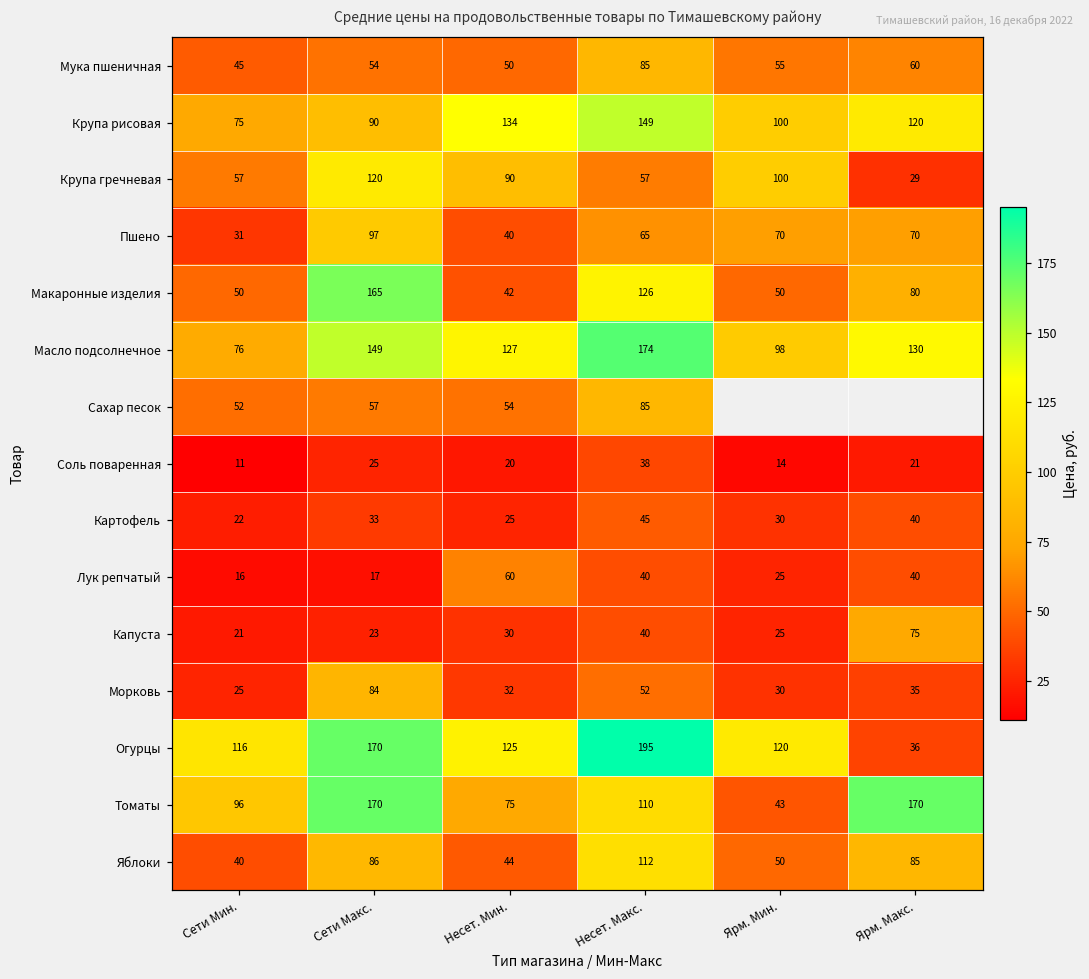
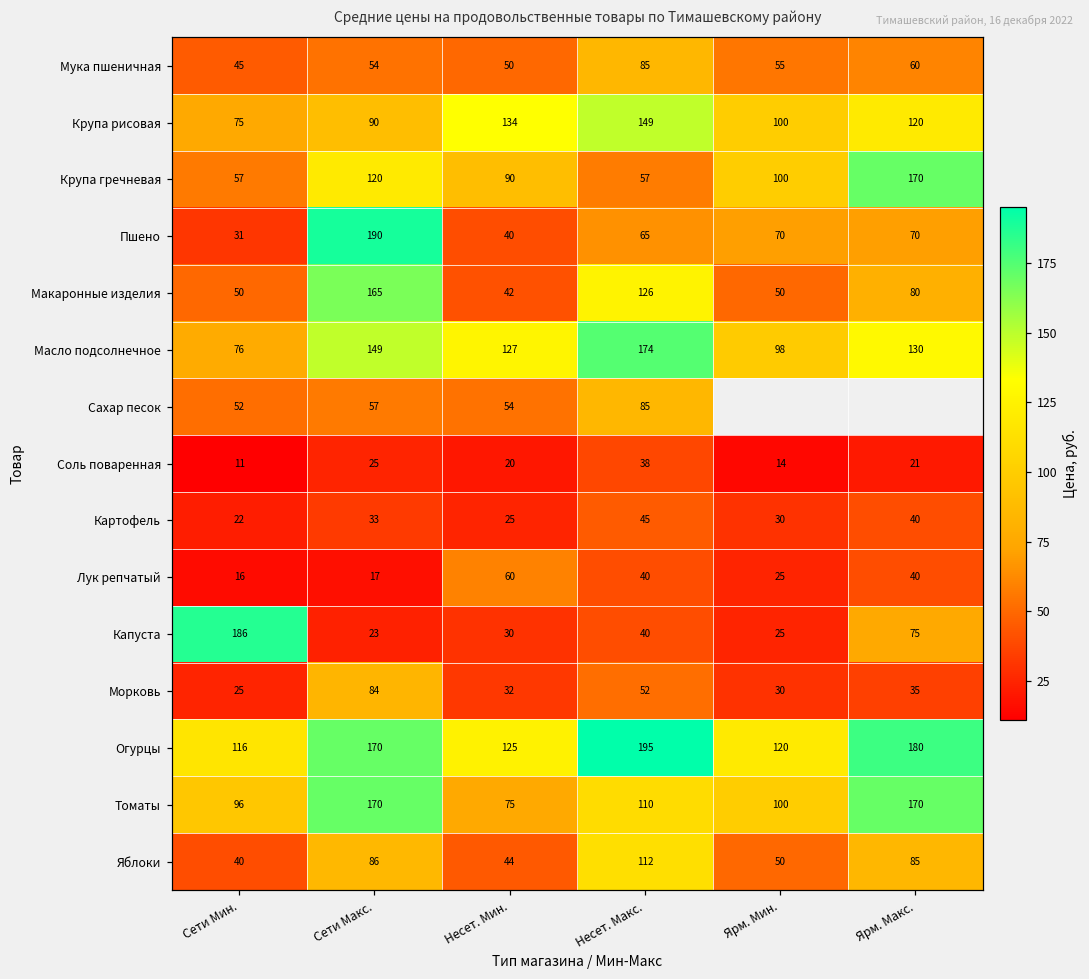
  {
    "Мука пшеничная": {
      "Сети Мин.": 45,
      "Сети Макс.": 54,
      "Несет. Мин.": 50,
      "Несет. Макс.": 85,
      "Ярм. Мин.": 55,
      "Ярм. Макс.": 60
    },
    "Крупа рисовая": {
      "Сети Мин.": 75,
      "Сети Макс.": 90,
      "Несет. Мин.": 134,
      "Несет. Макс.": 149,
      "Ярм. Мин.": 100,
      "Ярм. Макс.": 120
    },
    "Крупа гречневая": {
      "Сети Мин.": 57,
      "Сети Макс.": 120,
      "Несет. Мин.": 90,
      "Несет. Макс.": 57,
      "Ярм. Мин.": 100,
-     "Ярм. Макс.": 29
+     "Ярм. Макс.": 170
    },
    "Пшено": {
      "Сети Мин.": 31,
-     "Сети Макс.": 97,
+     "Сети Макс.": 190,
      "Несет. Мин.": 40,
      "Несет. Макс.": 65,
      "Ярм. Мин.": 70,
      "Ярм. Макс.": 70
    },
    "Макаронные изделия": {
      "Сети Мин.": 50,
      "Сети Макс.": 165,
      "Несет. Мин.": 42,
      "Несет. Макс.": 126,
      "Ярм. Мин.": 50,
      "Ярм. Макс.": 80
    },
    "Масло подсолнечное": {
      "Сети Мин.": 76,
      "Сети Макс.": 149,
      "Несет. Мин.": 127,
      "Несет. Макс.": 174,
      "Ярм. Мин.": 98,
      "Ярм. Макс.": 130
    },
    "Сахар песок": {
      "Сети Мин.": 52,
      "Сети Макс.": 57,
      "Несет. Мин.": 54,
      "Несет. Макс.": 85
    },
    "Соль поваренная": {
      "Сети Мин.": 11,
      "Сети Макс.": 25,
      "Несет. Мин.": 20,
      "Несет. Макс.": 38,
      "Ярм. Мин.": 14,
      "Ярм. Макс.": 21
    },
    "Картофель": {
      "Сети Мин.": 22,
      "Сети Макс.": 33,
      "Несет. Мин.": 25,
      "Несет. Макс.": 45,
      "Ярм. Мин.": 30,
      "Ярм. Макс.": 40
    },
    "Лук репчатый": {
      "Сети Мин.": 16,
      "Сети Макс.": 17,
      "Несет. Мин.": 60,
      "Несет. Макс.": 40,
      "Ярм. Мин.": 25,
      "Ярм. Макс.": 40
    },
    "Капуста": {
-     "Сети Мин.": 21,
+     "Сети Мин.": 186,
      "Сети Макс.": 23,
      "Несет. Мин.": 30,
      "Несет. Макс.": 40,
      "Ярм. Мин.": 25,
      "Ярм. Макс.": 75
    },
    "Морковь": {
      "Сети Мин.": 25,
      "Сети Макс.": 84,
      "Несет. Мин.": 32,
      "Несет. Макс.": 52,
      "Ярм. Мин.": 30,
      "Ярм. Макс.": 35
    },
    "Огурцы": {
      "Сети Мин.": 116,
      "Сети Макс.": 170,
      "Несет. Мин.": 125,
      "Несет. Макс.": 195,
      "Ярм. Мин.": 120,
-     "Ярм. Макс.": 36
+     "Ярм. Макс.": 180
    },
    "Томаты": {
      "Сети Мин.": 96,
      "Сети Макс.": 170,
      "Несет. Мин.": 75,
      "Несет. Макс.": 110,
-     "Ярм. Мин.": 43,
+     "Ярм. Мин.": 100,
      "Ярм. Макс.": 170
    },
    "Яблоки": {
      "Сети Мин.": 40,
      "Сети Макс.": 86,
      "Несет. Мин.": 44,
      "Несет. Макс.": 112,
      "Ярм. Мин.": 50,
      "Ярм. Макс.": 85
    }
  }
